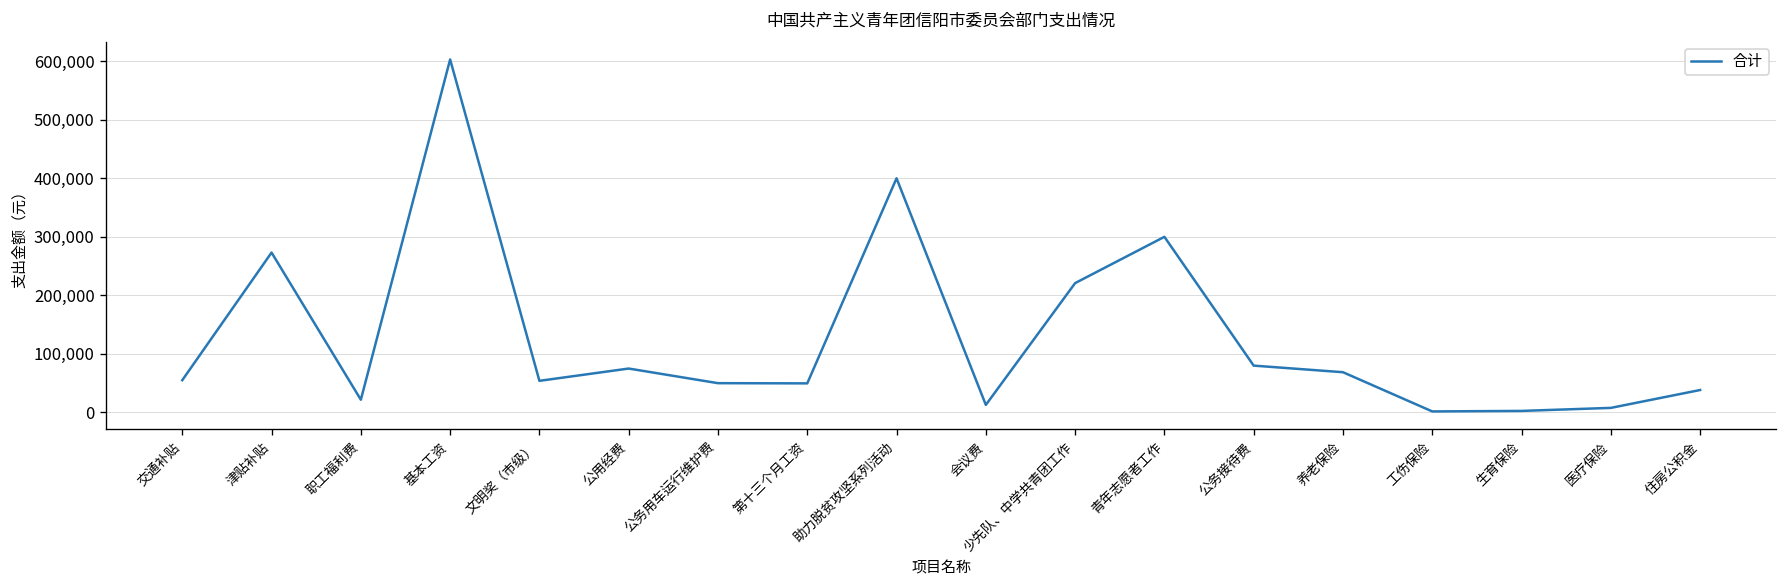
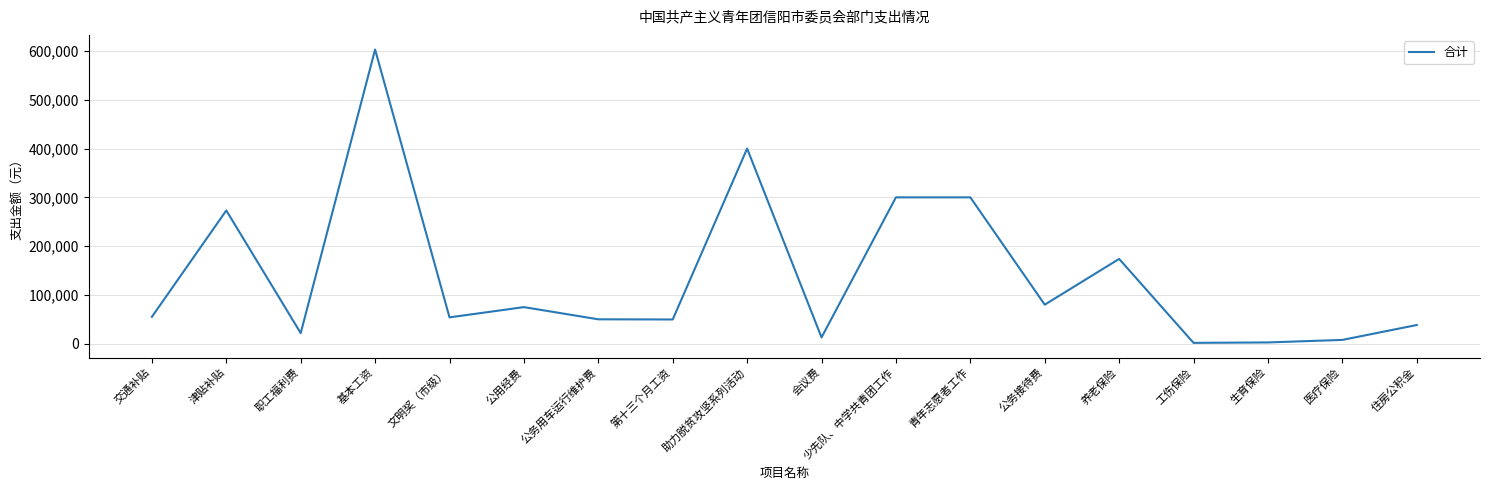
  {
    "交通补贴": "60,000",
    "津贴补贴": "270,000",
    "职工福利费": "20,000",
    "基本工资": "600,000",
    "文明奖（市级）": "50,000",
    "公用经费": "80,000",
    "公务用车运行维护费": "50,000",
    "第十三个月工资": "50,000",
    "助力脱贫攻坚系列活动": "400,000",
    "会议费": "10,000",
-   "少先队、中学共青团工作": "220,000",
+   "少先队、中学共青团工作": "300,000",
    "青年志愿者工作": "300,000",
    "公务接待费": "80,000",
-   "养老保险": "70,000",
+   "养老保险": "170,000",
    "工伤保险": "0",
    "生育保险": "0",
    "医疗保险": "10,000",
    "住房公积金": "40,000"
  }
